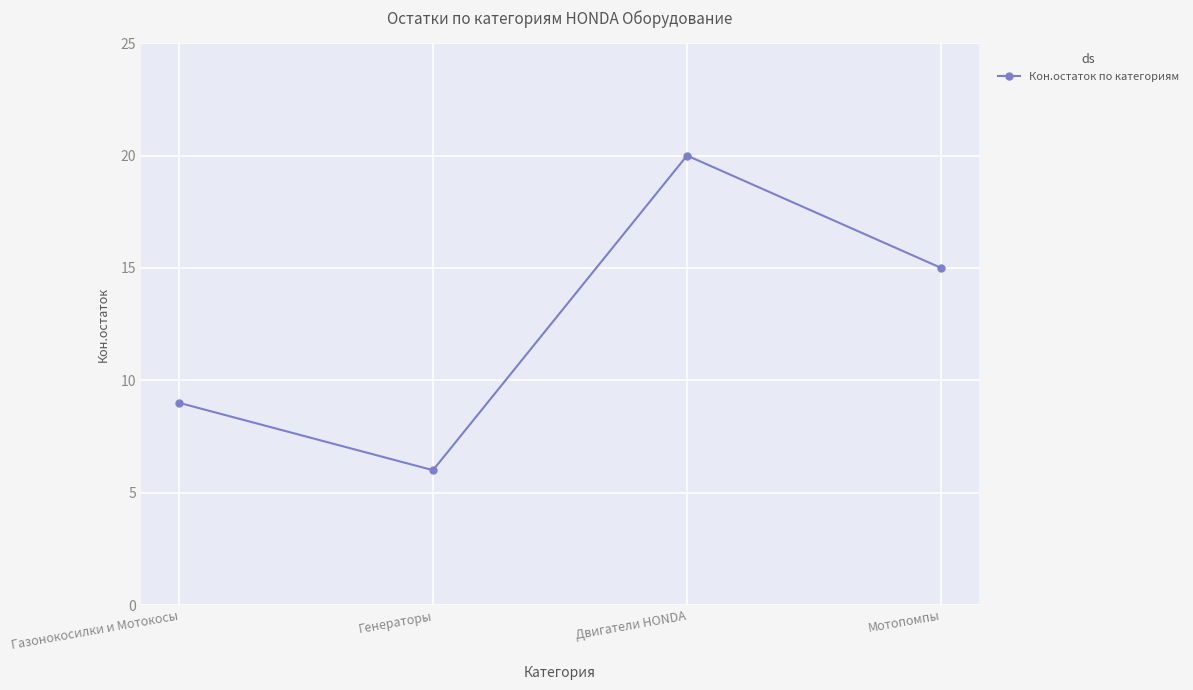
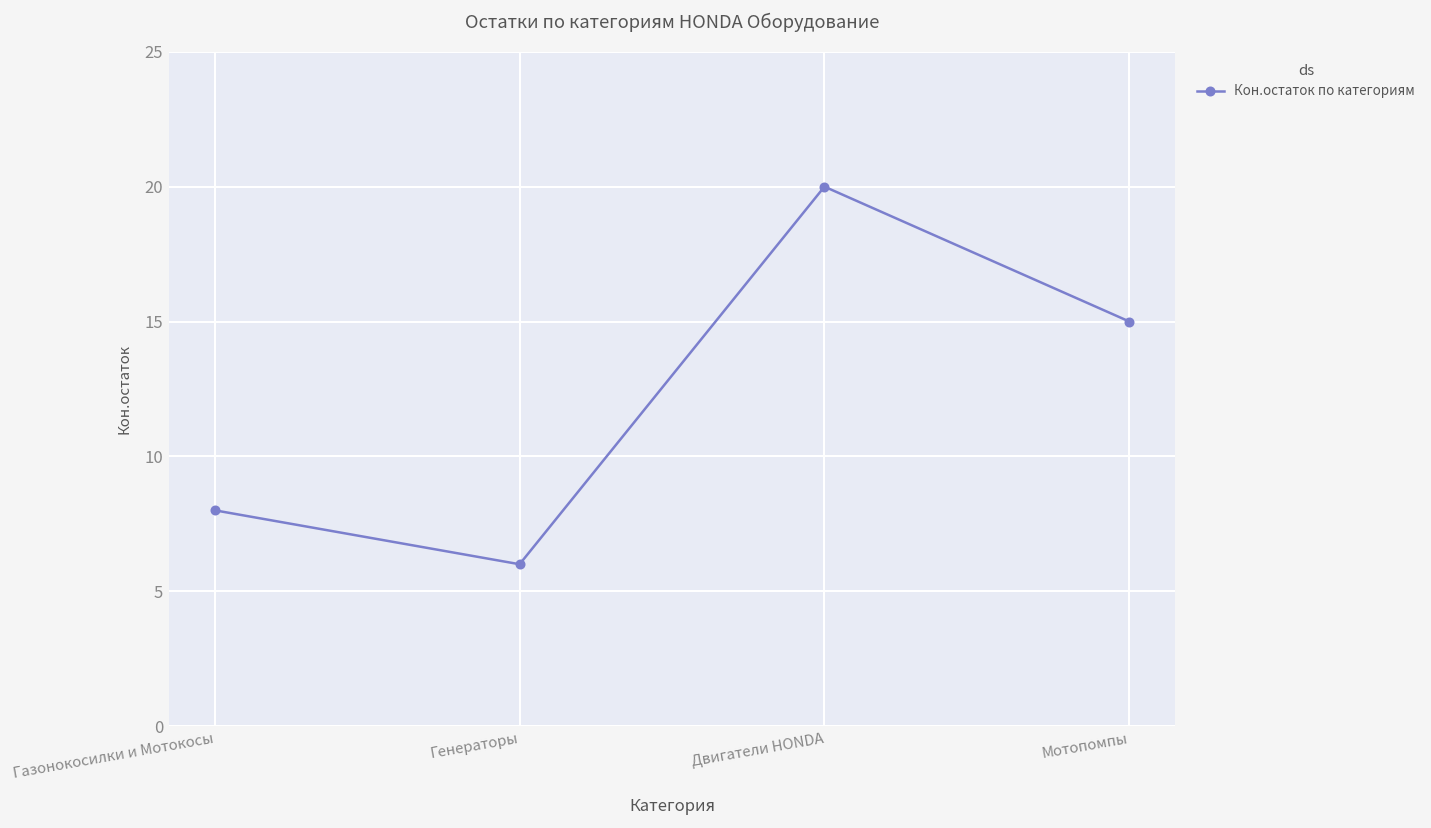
  {
-   "Газонокосилки и Мотокосы": 9,
+   "Газонокосилки и Мотокосы": 8,
    "Генераторы": 6,
    "Двигатели HONDA": 20,
    "Мотопомпы": 15
  }
